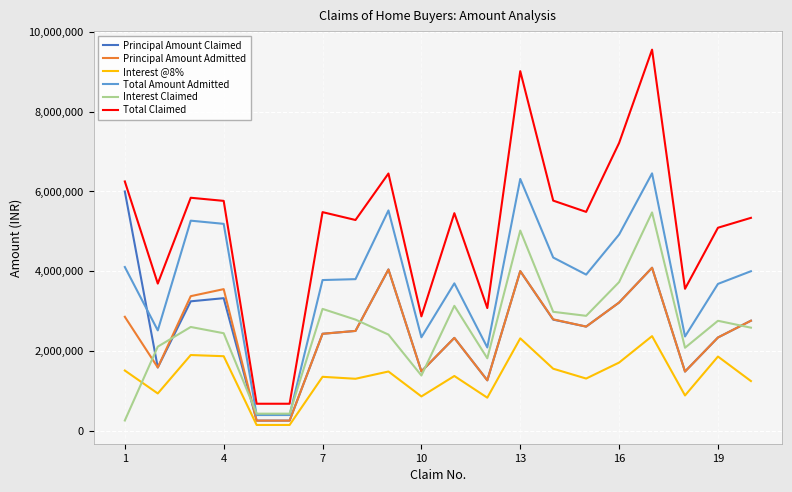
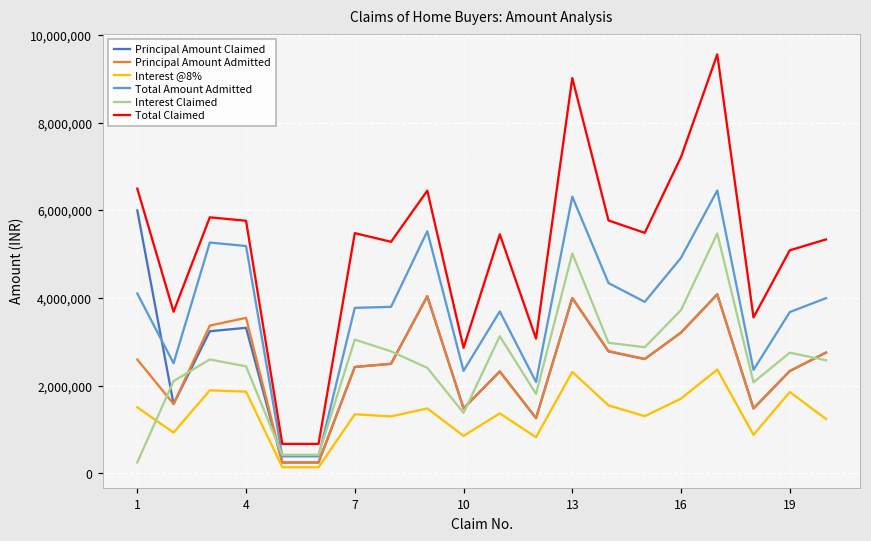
  {
    "Principal Amount Admitted": {
-     "1": "2,900,000",
+     "1": "2,600,000",
      "4": "3,500,000"
    },
    "Interest @8%": {
      "1": "1,500,000",
      "4": "1,900,000",
      "7": "1,300,000",
      "10": "900,000",
      "13": "2,300,000",
      "16": "1,700,000",
      "19": "1,900,000"
    },
    "Interest Claimed": {
      "1": "300,000",
      "4": "2,400,000",
      "7": "3,100,000",
      "10": "1,400,000",
      "13": "5,000,000",
      "16": "3,700,000",
      "19": "2,800,000"
    },
    "Total Claimed": {
-     "1": "6,300,000",
+     "1": "6,500,000",
      "4": "5,800,000",
      "7": "5,500,000",
      "10": "2,900,000",
      "13": "9,000,000",
      "16": "7,200,000",
      "19": "5,100,000"
    }
  }
